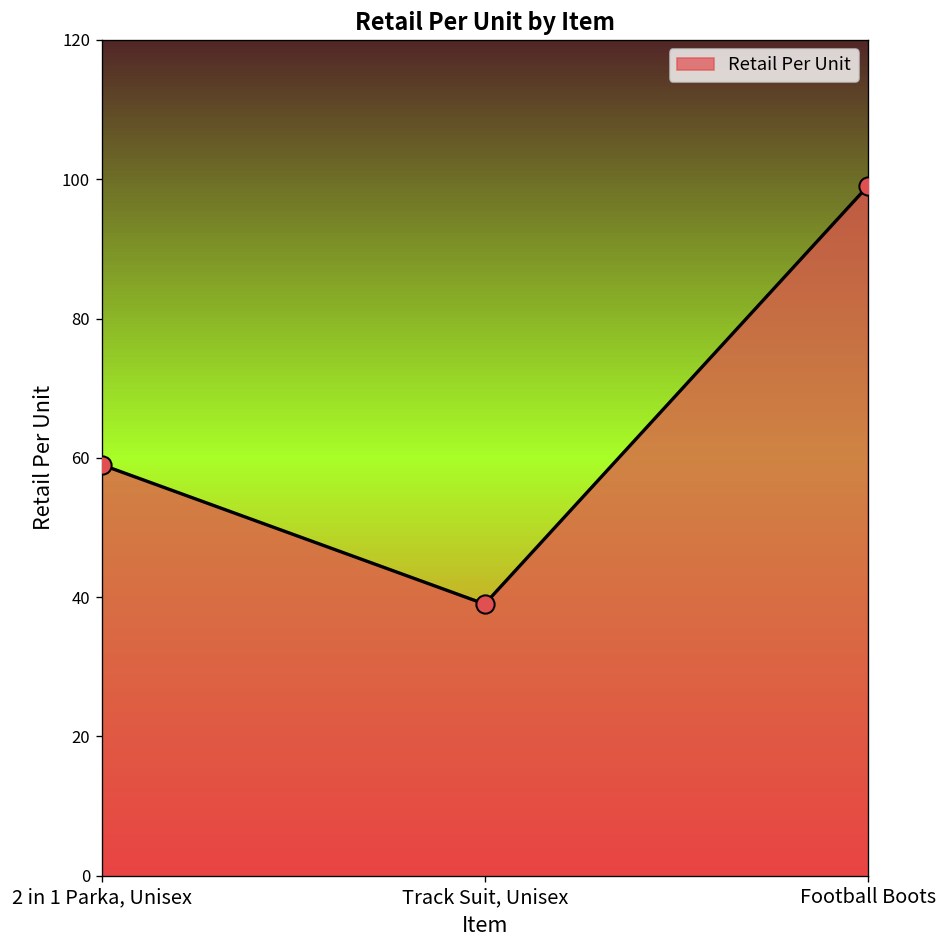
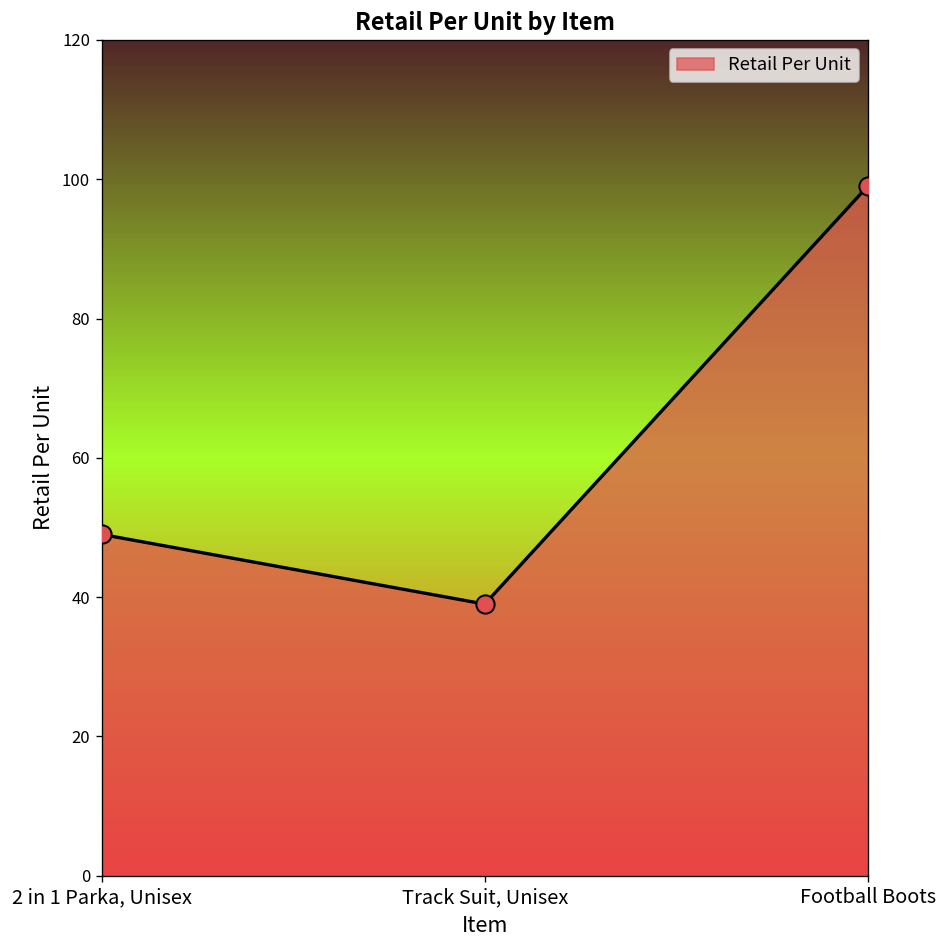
  {
-   "2 in 1 Parka, Unisex": 59,
+   "2 in 1 Parka, Unisex": 49,
    "Track Suit, Unisex": 39,
    "Football Boots": 99
  }
